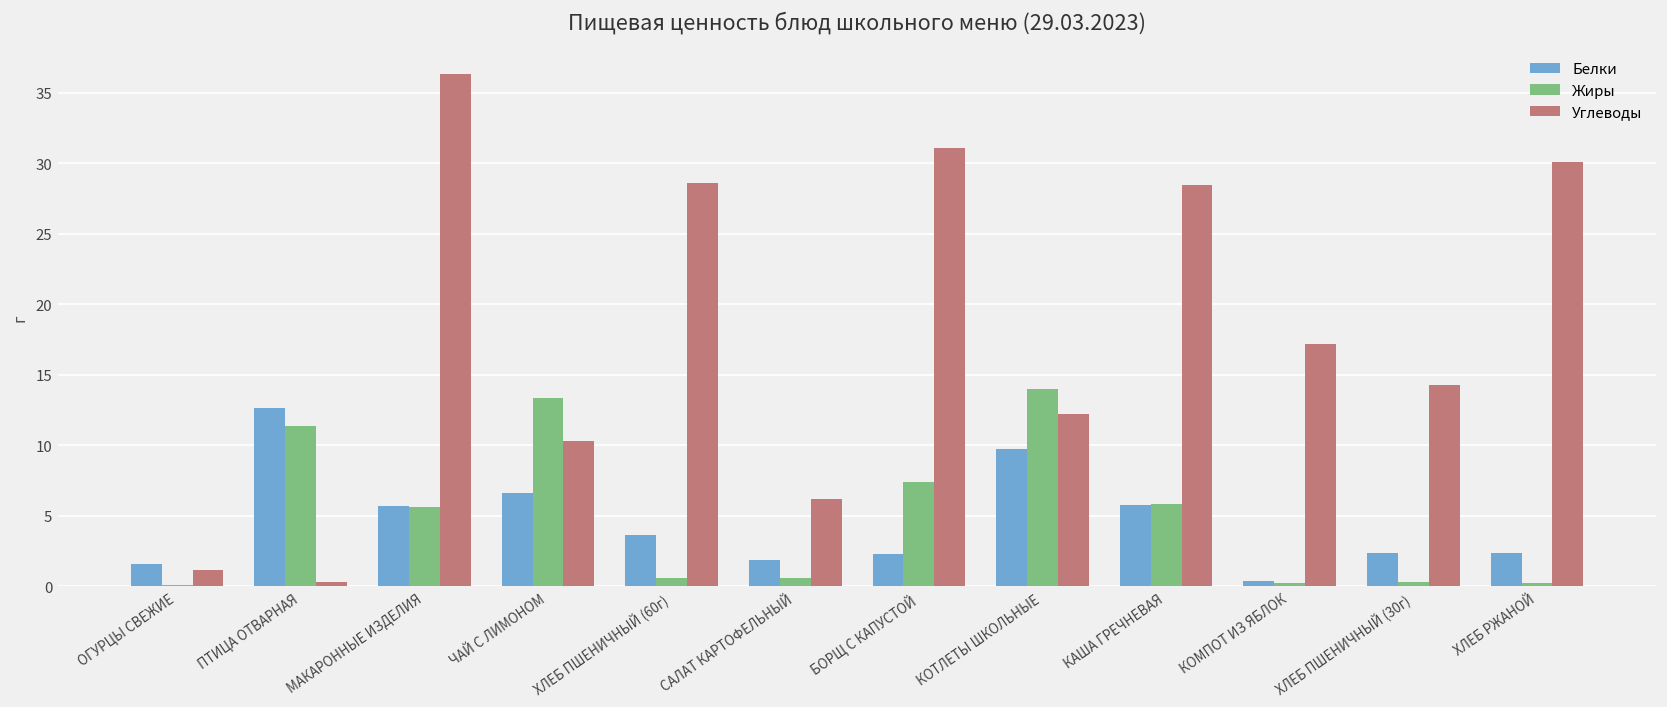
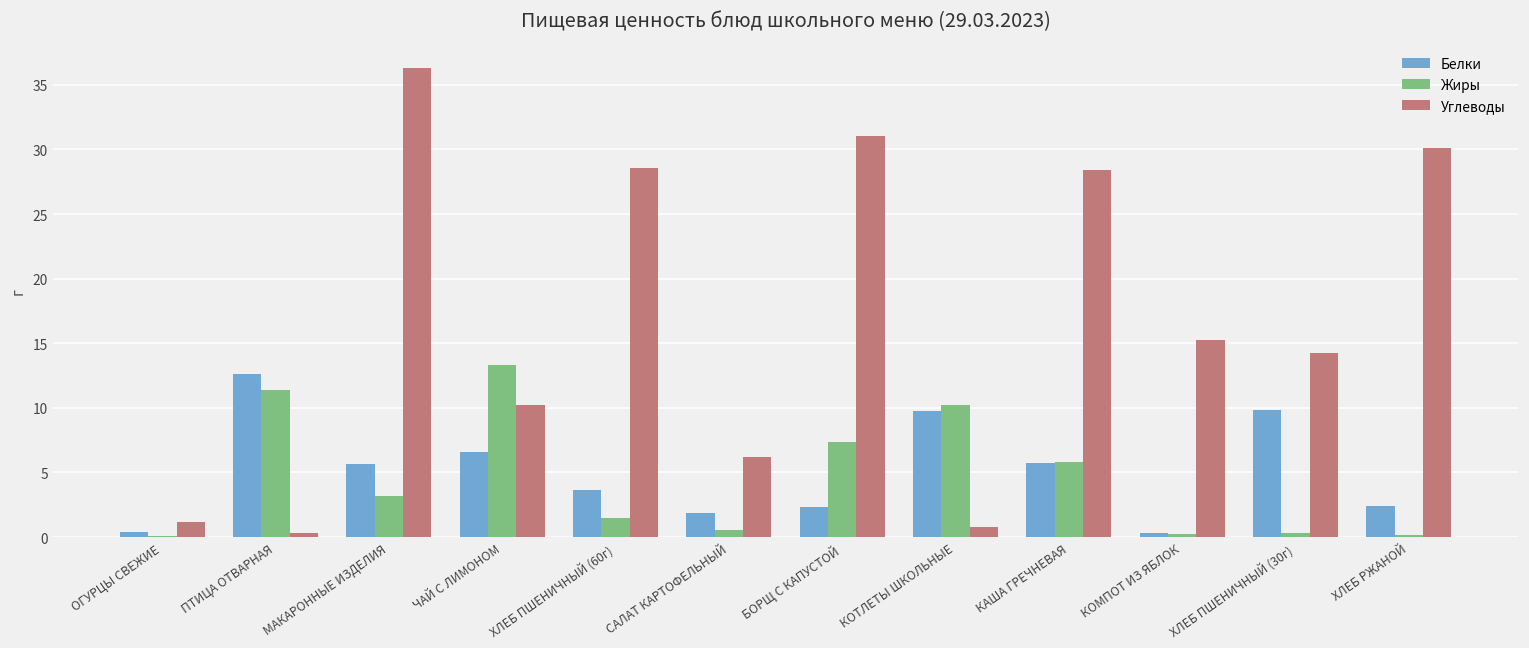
  {
    "Белки": {
-     "ОГУРЦЫ СВЕЖИЕ": 1.5,
+     "ОГУРЦЫ СВЕЖИЕ": 0.4,
      "ПТИЦА ОТВАРНАЯ": 12.7,
      "МАКАРОННЫЕ ИЗДЕЛИЯ": 5.7,
      "ЧАЙ С ЛИМОНОМ": 6.6,
      "ХЛЕБ ПШЕНИЧНЫЙ (60г)": 3.6,
      "САЛАТ КАРТОФЕЛЬНЫЙ": 1.8,
      "БОРЩ С КАПУСТОЙ": 2.3,
      "КОТЛЕТЫ ШКОЛЬНЫЕ": 9.7,
      "КАША ГРЕЧНЕВАЯ": 5.7,
      "КОМПОТ ИЗ ЯБЛОК": 0.3,
-     "ХЛЕБ ПШЕНИЧНЫЙ (30г)": 2.4,
+     "ХЛЕБ ПШЕНИЧНЫЙ (30г)": 9.8,
      "ХЛЕБ РЖАНОЙ": 2.4
    },
    "Жиры": {
      "ПТИЦА ОТВАРНАЯ": 11.4,
-     "МАКАРОННЫЕ ИЗДЕЛИЯ": 5.6,
+     "МАКАРОННЫЕ ИЗДЕЛИЯ": 3.2,
      "ЧАЙ С ЛИМОНОМ": 13.3,
-     "ХЛЕБ ПШЕНИЧНЫЙ (60г)": 0.6,
+     "ХЛЕБ ПШЕНИЧНЫЙ (60г)": 1.5,
      "САЛАТ КАРТОФЕЛЬНЫЙ": 0.6,
      "БОРЩ С КАПУСТОЙ": 7.4,
-     "КОТЛЕТЫ ШКОЛЬНЫЕ": 14.0,
+     "КОТЛЕТЫ ШКОЛЬНЫЕ": 10.2,
      "КАША ГРЕЧНЕВАЯ": 5.8,
      "ХЛЕБ ПШЕНИЧНЫЙ (30г)": 0.3
    },
    "Углеводы": {
      "ОГУРЦЫ СВЕЖИЕ": 1.1,
      "ПТИЦА ОТВАРНАЯ": 0.3,
      "МАКАРОННЫЕ ИЗДЕЛИЯ": 36.3,
      "ЧАЙ С ЛИМОНОМ": 10.3,
      "ХЛЕБ ПШЕНИЧНЫЙ (60г)": 28.6,
      "САЛАТ КАРТОФЕЛЬНЫЙ": 6.2,
      "БОРЩ С КАПУСТОЙ": 31.0,
-     "КОТЛЕТЫ ШКОЛЬНЫЕ": 12.2,
+     "КОТЛЕТЫ ШКОЛЬНЫЕ": 0.8,
      "КАША ГРЕЧНЕВАЯ": 28.4,
-     "КОМПОТ ИЗ ЯБЛОК": 17.2,
+     "КОМПОТ ИЗ ЯБЛОК": 15.2,
      "ХЛЕБ ПШЕНИЧНЫЙ (30г)": 14.3,
      "ХЛЕБ РЖАНОЙ": 30.1
    }
  }
